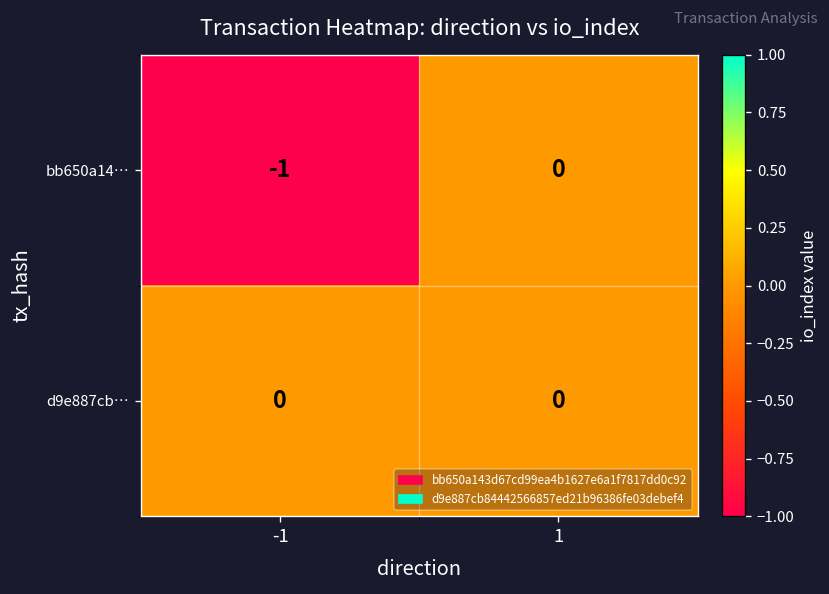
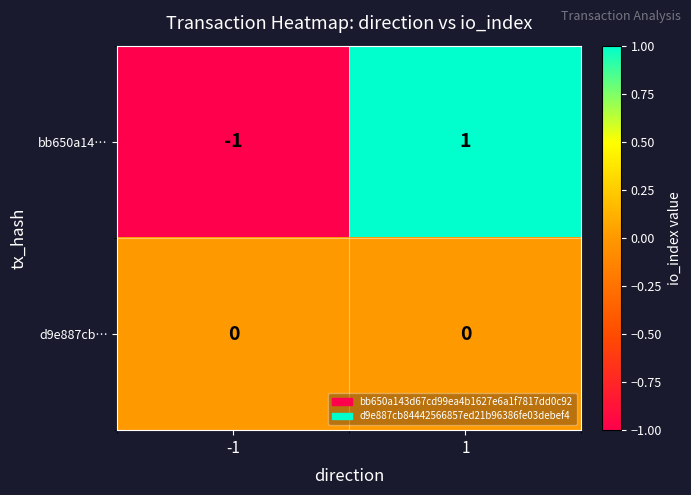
  {
    "bb650a14…": {
      "-1": -1,
-     "1": 0
+     "1": 1
    },
    "d9e887cb…": {
      "-1": 0,
      "1": 0
    }
  }
